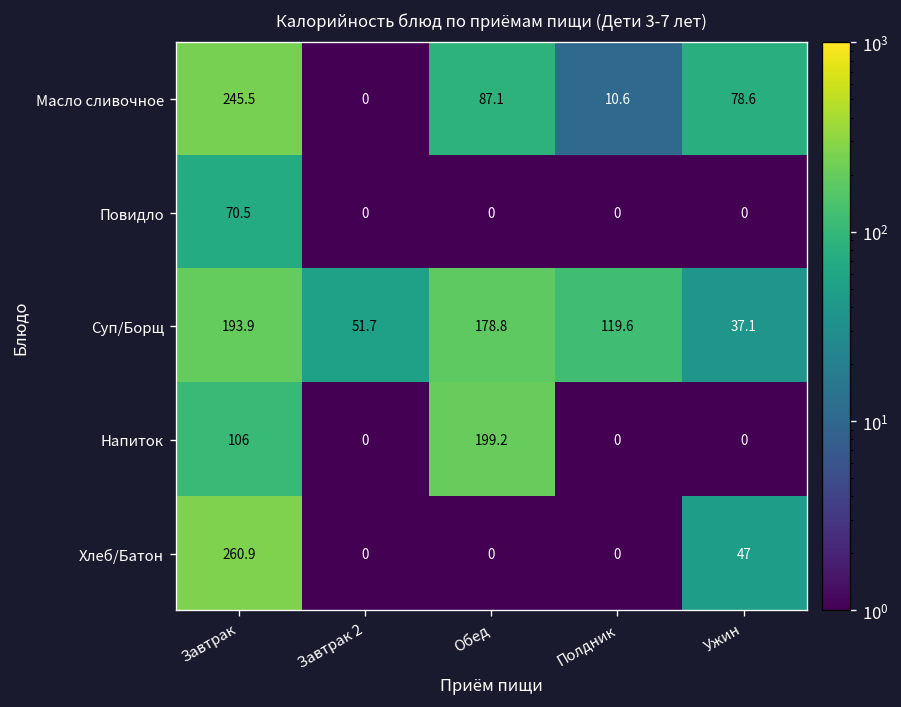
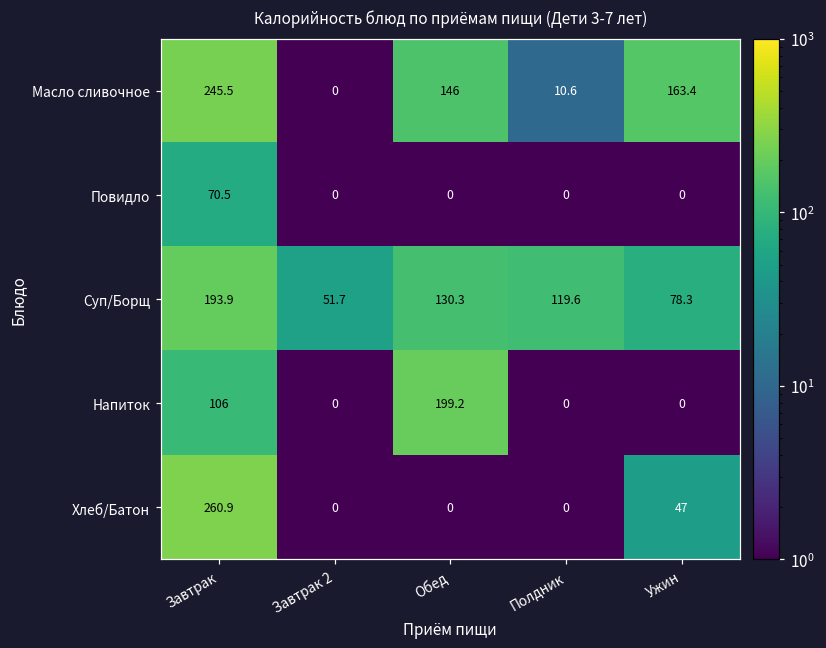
  {
    "Масло сливочное": {
      "Завтрак": 245.5,
      "Завтрак 2": 0,
-     "Обед": 87.1,
+     "Обед": 146,
      "Полдник": 10.6,
-     "Ужин": 78.6
+     "Ужин": 163.4
    },
    "Повидло": {
      "Завтрак": 70.5,
      "Завтрак 2": 0,
      "Обед": 0,
      "Полдник": 0,
      "Ужин": 0
    },
    "Суп/Борщ": {
      "Завтрак": 193.9,
      "Завтрак 2": 51.7,
-     "Обед": 178.8,
+     "Обед": 130.3,
      "Полдник": 119.6,
-     "Ужин": 37.1
+     "Ужин": 78.3
    },
    "Напиток": {
      "Завтрак": 106,
      "Завтрак 2": 0,
      "Обед": 199.2,
      "Полдник": 0,
      "Ужин": 0
    },
    "Хлеб/Батон": {
      "Завтрак": 260.9,
      "Завтрак 2": 0,
      "Обед": 0,
      "Полдник": 0,
      "Ужин": 47
    }
  }
